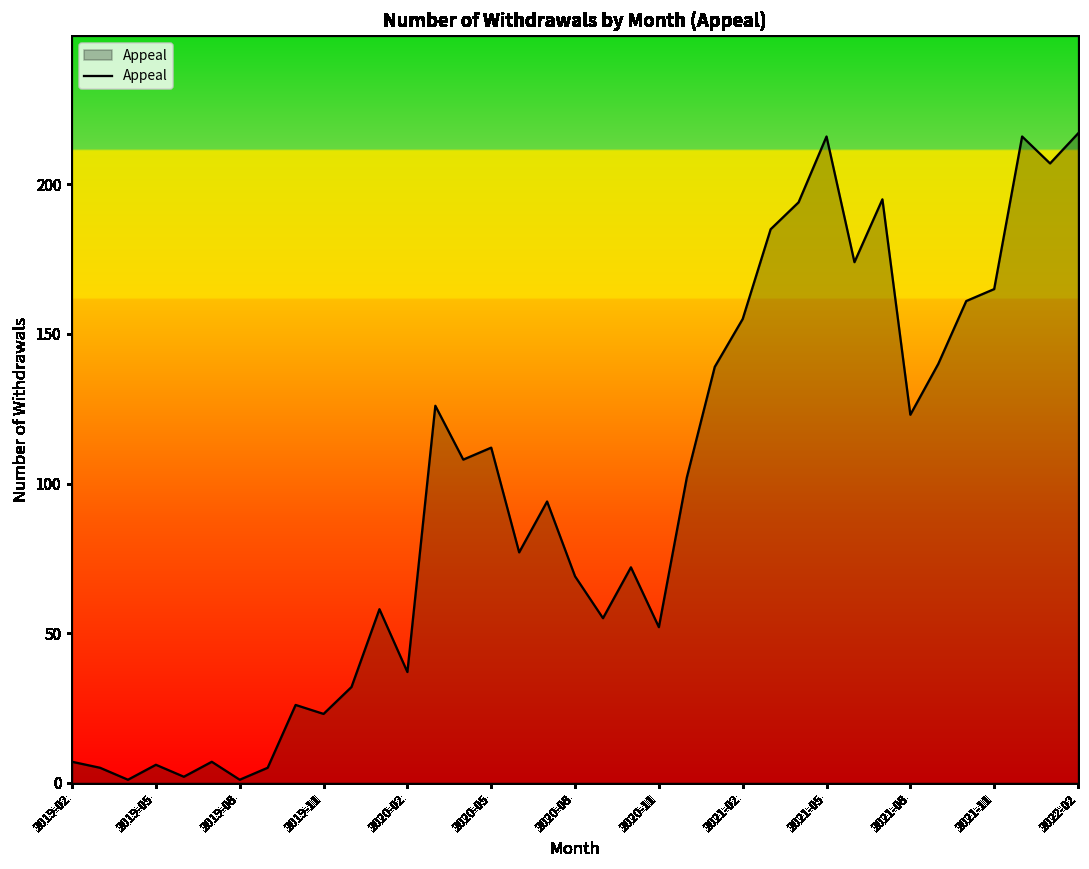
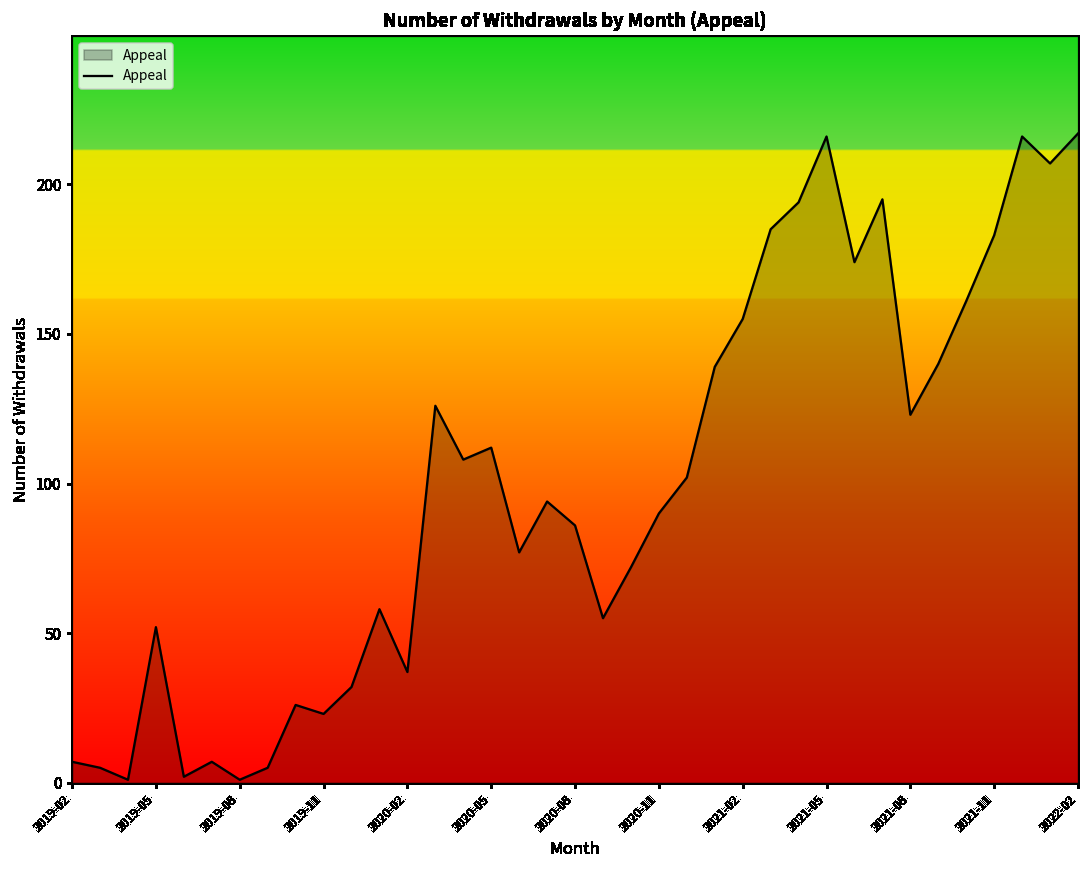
  {
    "2019-02": 7,
-   "2019-05": 6,
+   "2019-05": 52,
    "2019-08": 1,
    "2019-11": 23,
    "2020-02": 37,
    "2020-05": 112,
-   "2020-08": 69,
-   "2020-11": 52,
+   "2020-08": 86,
+   "2020-11": 90,
    "2021-02": 155,
    "2021-05": 216,
    "2021-08": 123,
-   "2021-11": 165,
+   "2021-11": 183,
    "2022-02": 217
  }
